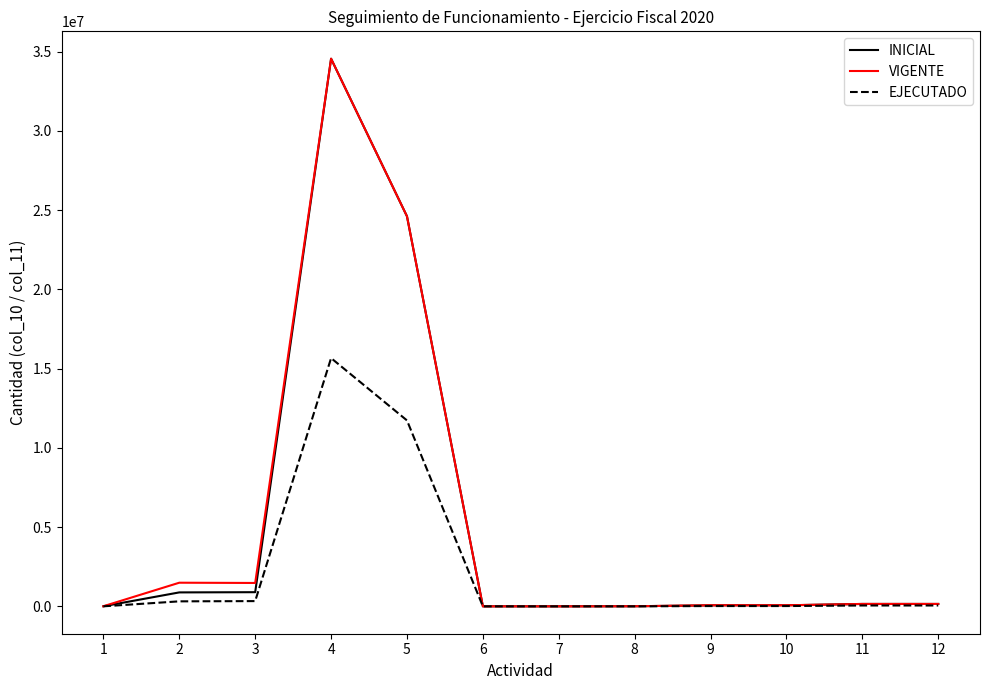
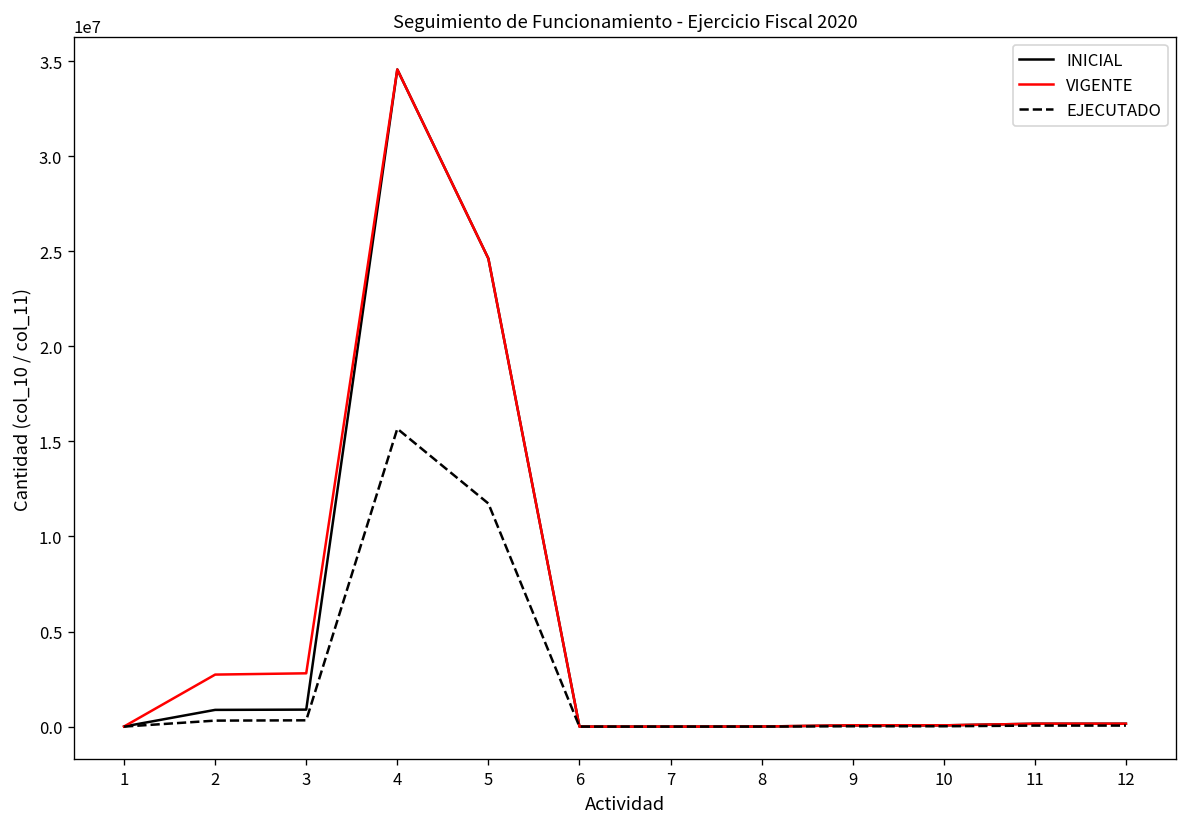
  {
    "VIGENTE": {
-     "2": 1500000,
-     "3": 1500000
+     "2": 2700000,
+     "3": 2800000
    }
  }
